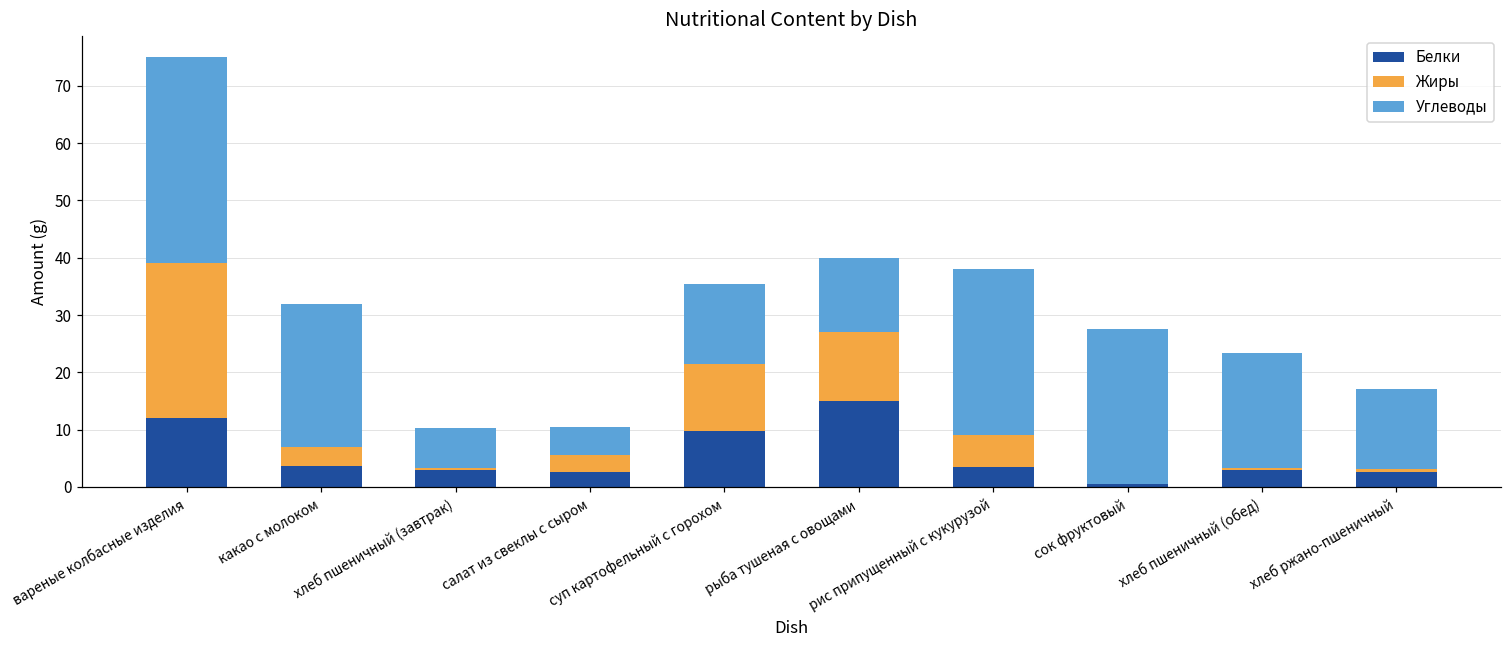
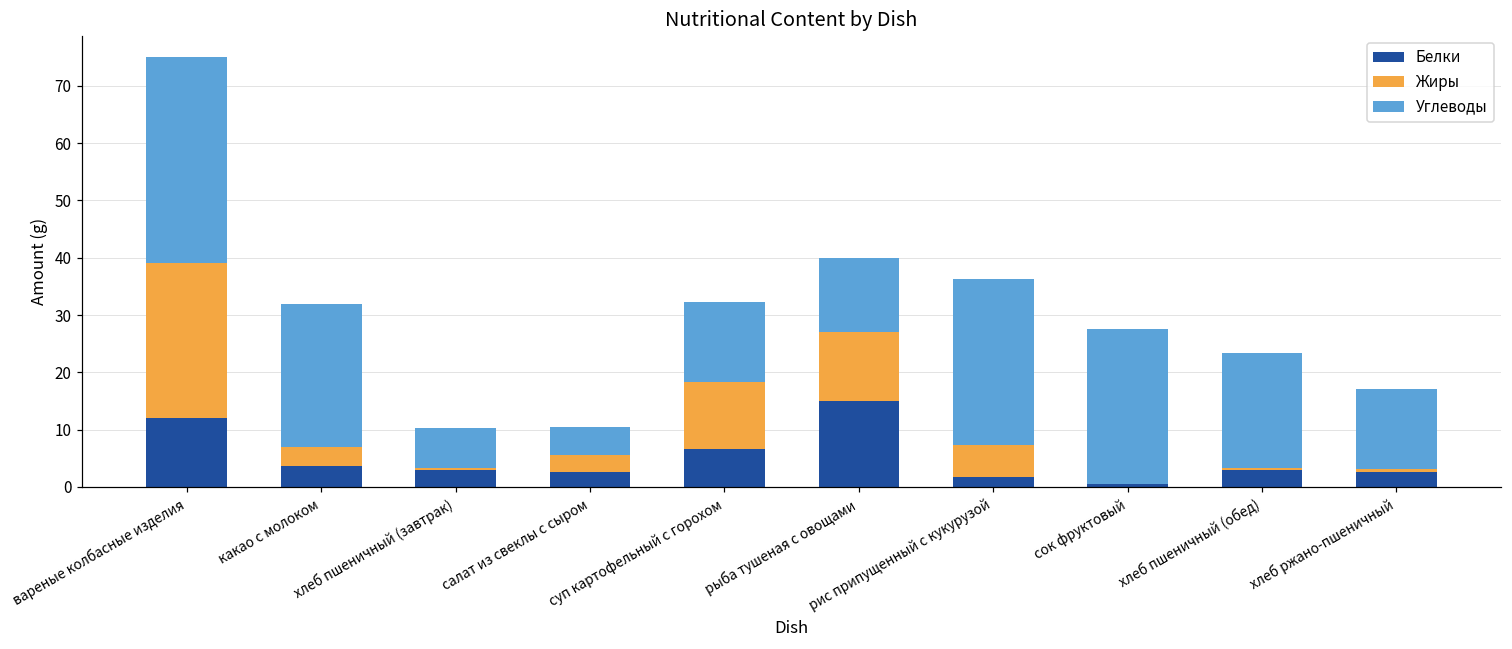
  {
    "Белки": {
      "вареные колбасные изделия": 12,
      "какао с молоком": 4,
      "хлеб пшеничный (завтрак)": 3,
      "салат из свеклы с сыром": 3,
-     "суп картофельный с горохом": 10,
+     "суп картофельный с горохом": 7,
      "рыба тушеная с овощами": 15,
-     "рис припущенный с кукурузой": 4,
+     "рис припущенный с кукурузой": 2,
      "сок фруктовый": 1,
      "хлеб пшеничный (обед)": 3,
      "хлеб ржано-пшеничный": 3
    },
    "Жиры": {
      "вареные колбасные изделия": 27,
      "какао с молоком": 3,
      "салат из свеклы с сыром": 3,
      "суп картофельный с горохом": 12,
      "рыба тушеная с овощами": 12,
      "рис припущенный с кукурузой": 6,
      "сок фруктовый": 0,
      "хлеб ржано-пшеничный": 1
    },
    "Углеводы": {
      "вареные колбасные изделия": 36,
      "какао с молоком": 25,
      "хлеб пшеничный (завтрак)": 7,
      "салат из свеклы с сыром": 5,
      "суп картофельный с горохом": 14,
      "рыба тушеная с овощами": 13,
      "рис припущенный с кукурузой": 29,
      "сок фруктовый": 27,
      "хлеб пшеничный (обед)": 20,
      "хлеб ржано-пшеничный": 14
    }
  }
